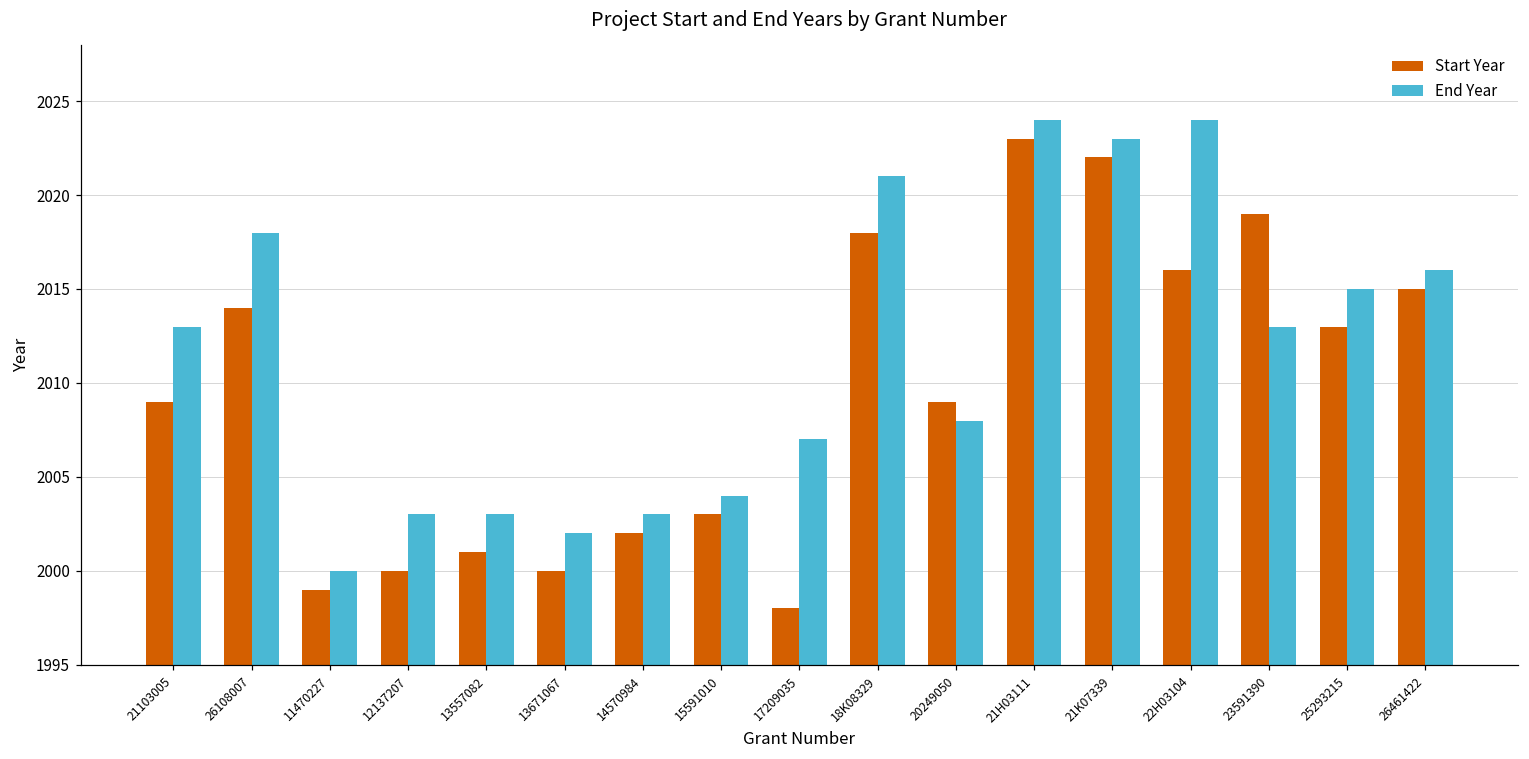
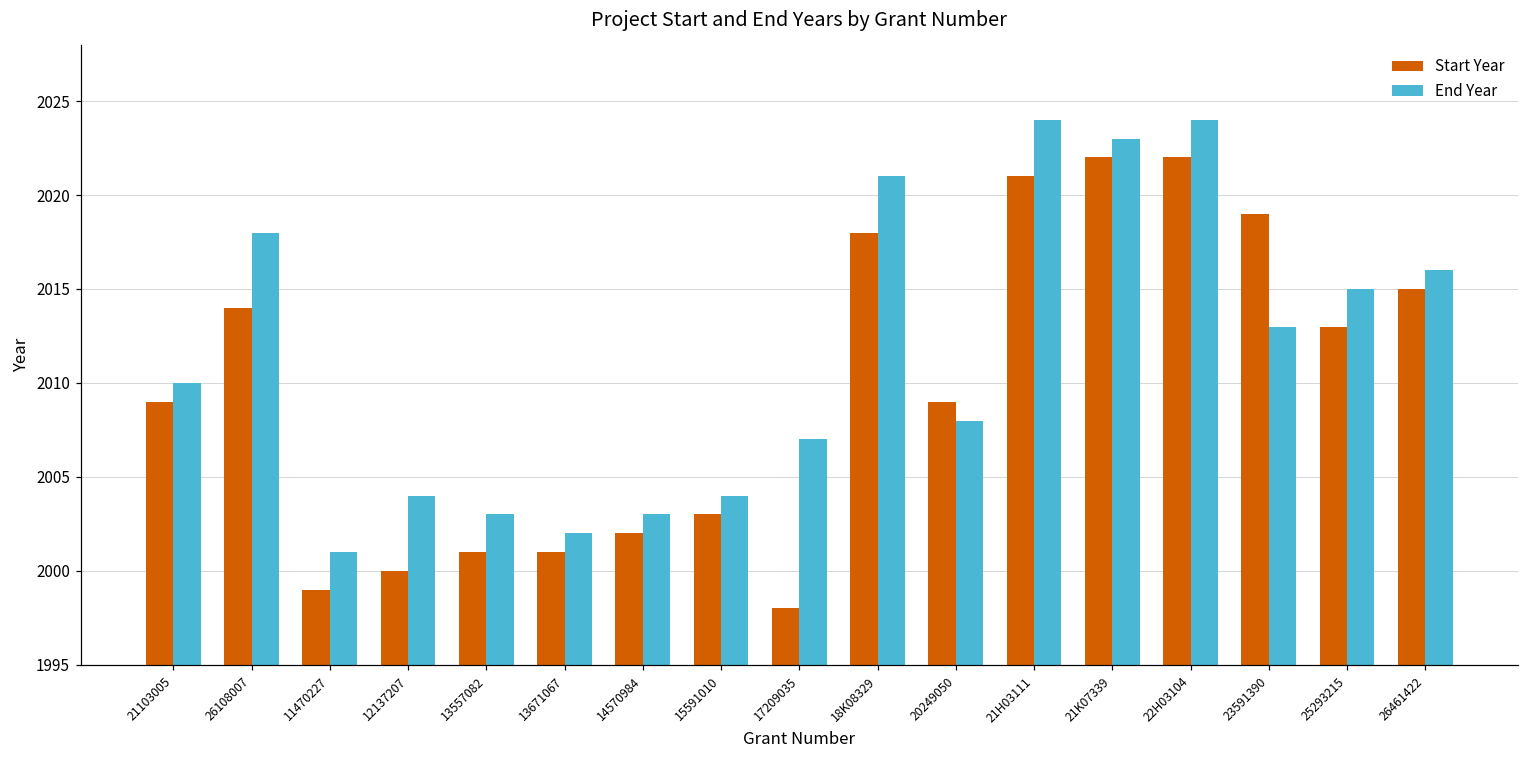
  {
    "Start Year": {
      "21103005": 2009,
      "26108007": 2014,
      "11470227": 1999,
      "12137207": 2000,
      "13557082": 2001,
-     "13671067": 2000,
+     "13671067": 2001,
      "14570984": 2002,
      "15591010": 2003,
      "17209035": 1998,
      "18K08329": 2018,
      "20249050": 2009,
-     "21H03111": 2023,
+     "21H03111": 2021,
      "21K07339": 2022,
-     "22H03104": 2016,
+     "22H03104": 2022,
      "23591390": 2019,
      "25293215": 2013,
      "26461422": 2015
    },
    "End Year": {
-     "21103005": 2013,
+     "21103005": 2010,
      "26108007": 2018,
-     "11470227": 2000,
-     "12137207": 2003,
+     "11470227": 2001,
+     "12137207": 2004,
      "13557082": 2003,
      "13671067": 2002,
      "14570984": 2003,
      "15591010": 2004,
      "17209035": 2007,
      "18K08329": 2021,
      "20249050": 2008,
      "21H03111": 2024,
      "21K07339": 2023,
      "22H03104": 2024,
      "23591390": 2013,
      "25293215": 2015,
      "26461422": 2016
    }
  }
